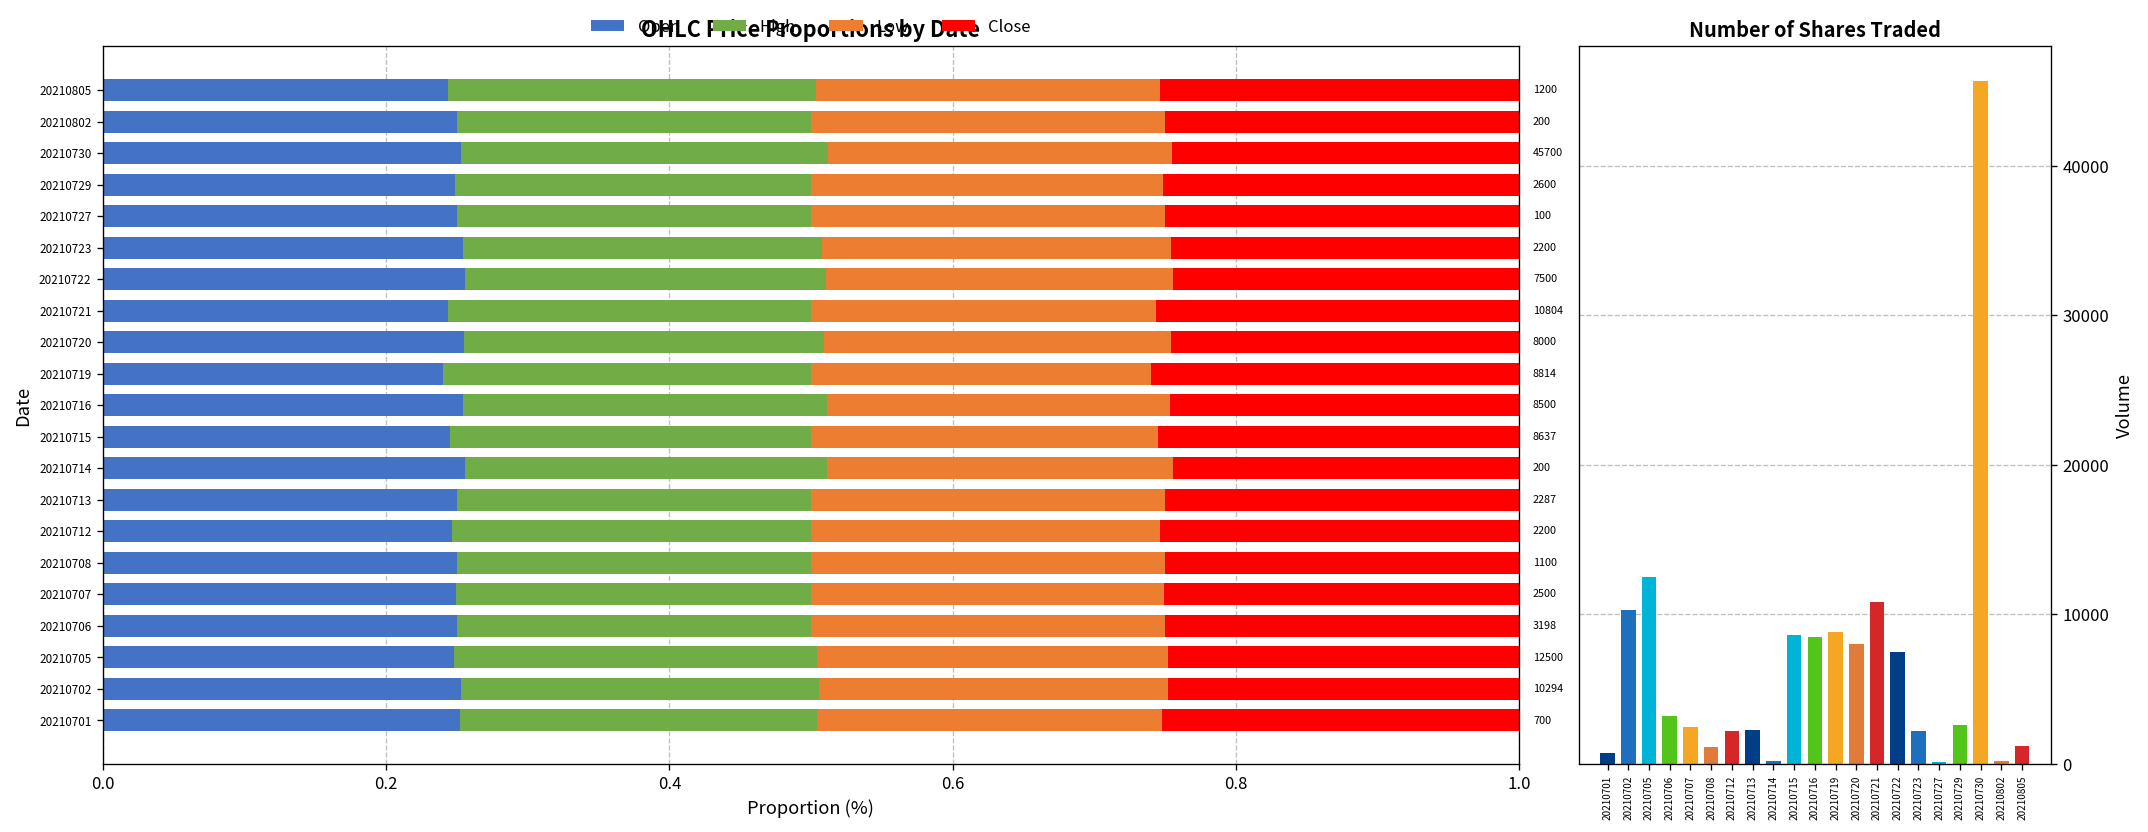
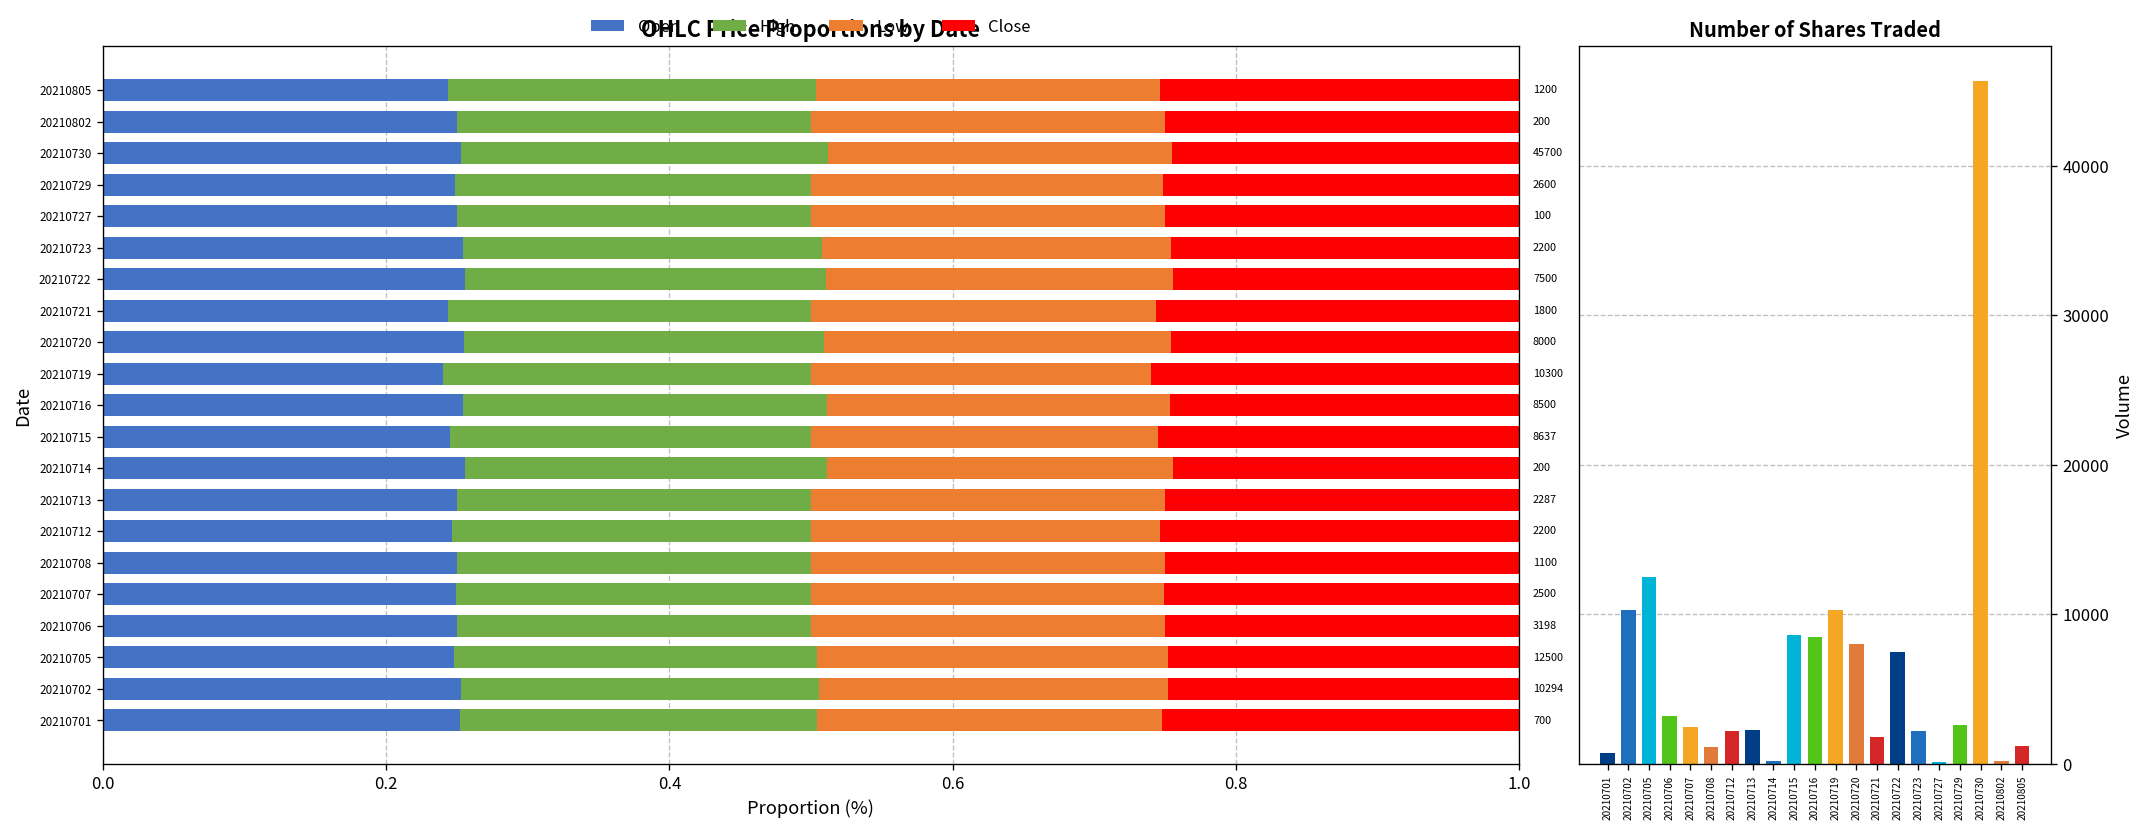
  {
    "OHLC Price Proportions by Date": {
      "Open": {
        "20210805": 0.243,
        "20210802": 0.250,
        "20210730": 0.253,
        "20210729": 0.248,
        "20210727": 0.250,
        "20210723": 0.254,
        "20210722": 0.255,
        "20210721": 0.244,
        "20210720": 0.255,
        "20210719": 0.240,
        "20210716": 0.254,
        "20210715": 0.245,
        "20210714": 0.256,
        "20210713": 0.250,
        "20210712": 0.247,
        "20210708": 0.250,
        "20210707": 0.249,
        "20210706": 0.250,
        "20210705": 0.248,
        "20210702": 0.253,
        "20210701": 0.252
      },
      "High": {
        "20210805": 0.260,
        "20210802": 0.250,
        "20210730": 0.259,
        "20210729": 0.252,
        "20210727": 0.250,
        "20210723": 0.254,
        "20210722": 0.255,
        "20210721": 0.256,
        "20210720": 0.255,
        "20210719": 0.260,
        "20210716": 0.257,
        "20210715": 0.255,
        "20210714": 0.256,
        "20210713": 0.250,
        "20210712": 0.253,
        "20210708": 0.250,
        "20210707": 0.251,
        "20210706": 0.250,
        "20210705": 0.256,
        "20210702": 0.253,
        "20210701": 0.252
      },
      "Low": {
        "20210805": 0.243,
        "20210802": 0.250,
        "20210730": 0.243,
        "20210729": 0.248,
        "20210727": 0.250,
        "20210723": 0.246,
        "20210722": 0.245,
        "20210721": 0.244,
        "20210720": 0.245,
        "20210719": 0.240,
        "20210716": 0.242,
        "20210715": 0.245,
        "20210714": 0.244,
        "20210713": 0.250,
        "20210712": 0.247,
        "20210708": 0.250,
        "20210707": 0.249,
        "20210706": 0.250,
        "20210705": 0.248,
        "20210702": 0.246,
        "20210701": 0.244
      }
    },
    "Number of Shares Traded": {
-     "20210719": 8814,
-     "20210721": 10804
+     "20210719": 10300,
+     "20210721": 1800
    }
  }
